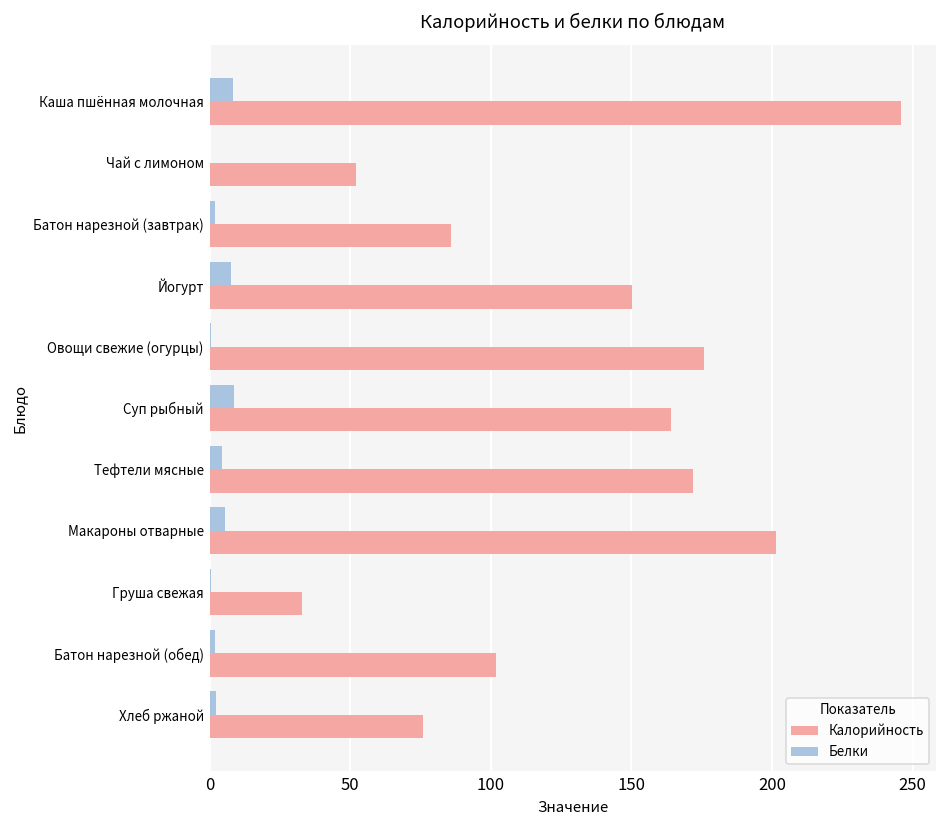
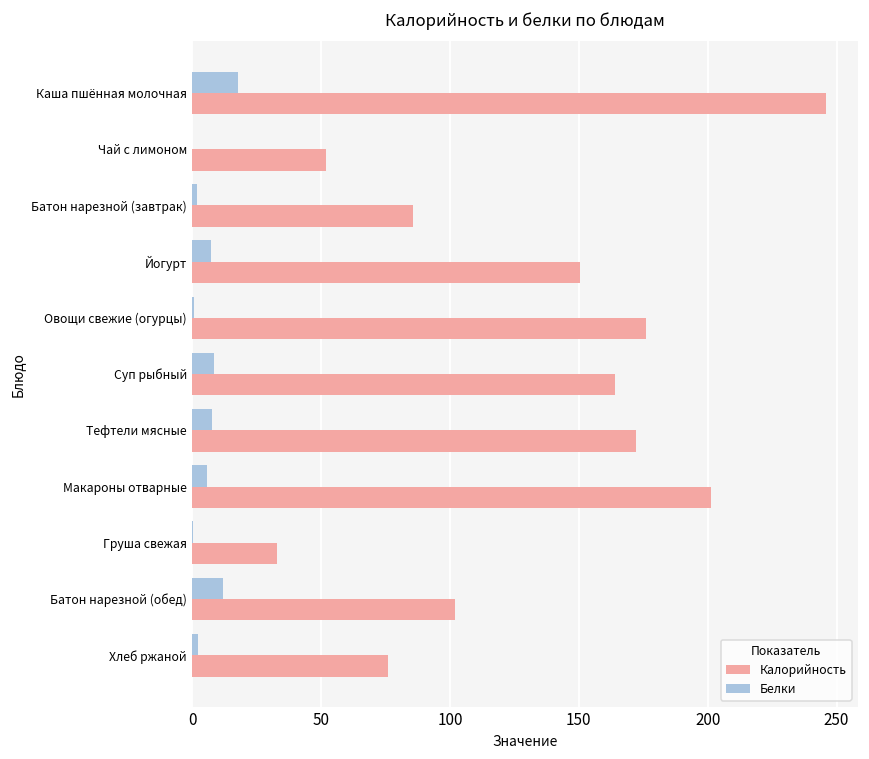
  {
    "Калорийность": {
      "Каша пшённая молочная": 246,
      "Чай с лимоном": 52,
      "Батон нарезной (завтрак)": 86,
      "Йогурт": 150,
      "Овощи свежие (огурцы)": 176,
      "Суп рыбный": 164,
      "Тефтели мясные": 172,
      "Макароны отварные": 201,
      "Груша свежая": 33,
      "Батон нарезной (обед)": 102,
      "Хлеб ржаной": 76
    },
    "Белки": {
-     "Каша пшённая молочная": 8,
+     "Каша пшённая молочная": 18,
      "Батон нарезной (завтрак)": 2,
      "Йогурт": 8,
      "Суп рыбный": 9,
-     "Тефтели мясные": 4,
+     "Тефтели мясные": 8,
      "Макароны отварные": 6,
-     "Батон нарезной (обед)": 2,
+     "Батон нарезной (обед)": 12,
      "Хлеб ржаной": 2
    }
  }
